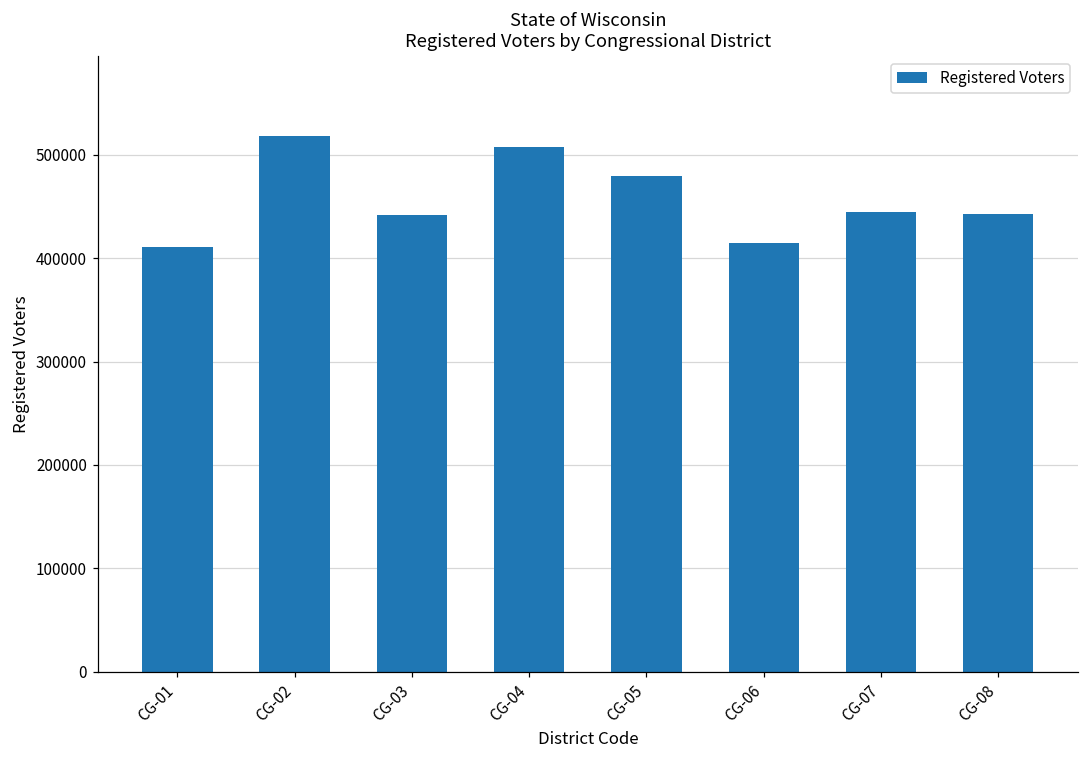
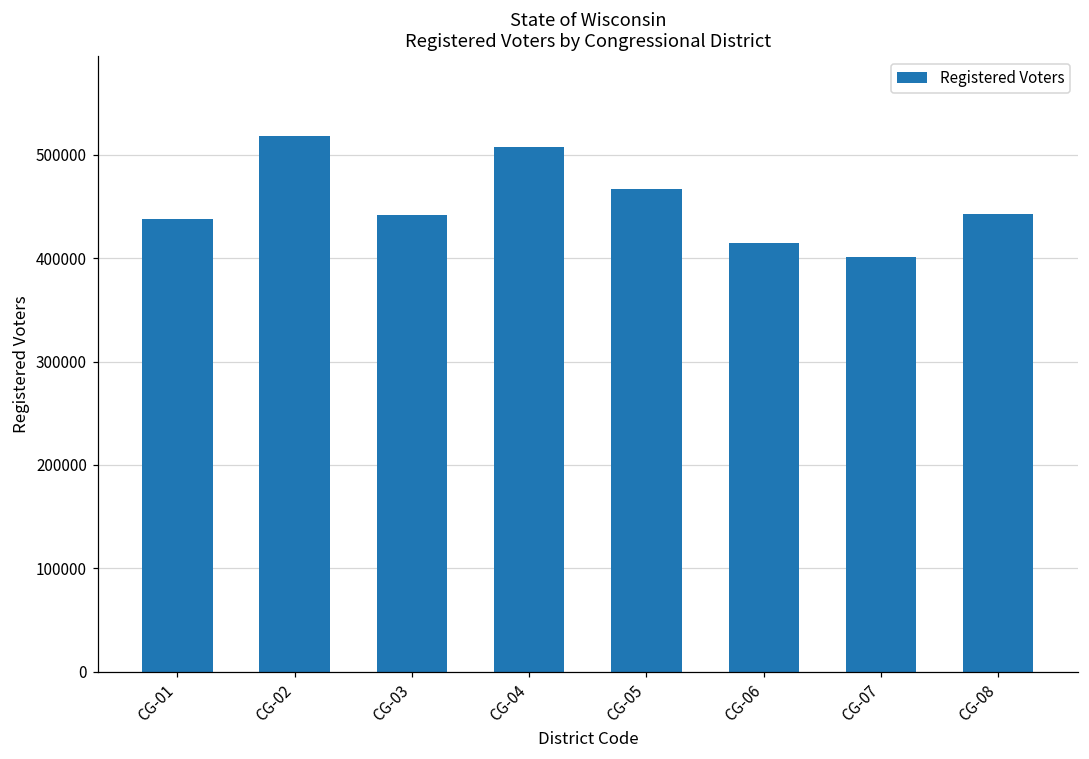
  {
-   "CG-01": 410000,
+   "CG-01": 440000,
    "CG-02": 520000,
    "CG-03": 440000,
    "CG-04": 510000,
-   "CG-05": 480000,
+   "CG-05": 470000,
    "CG-06": 410000,
-   "CG-07": 440000,
+   "CG-07": 400000,
    "CG-08": 440000
  }
